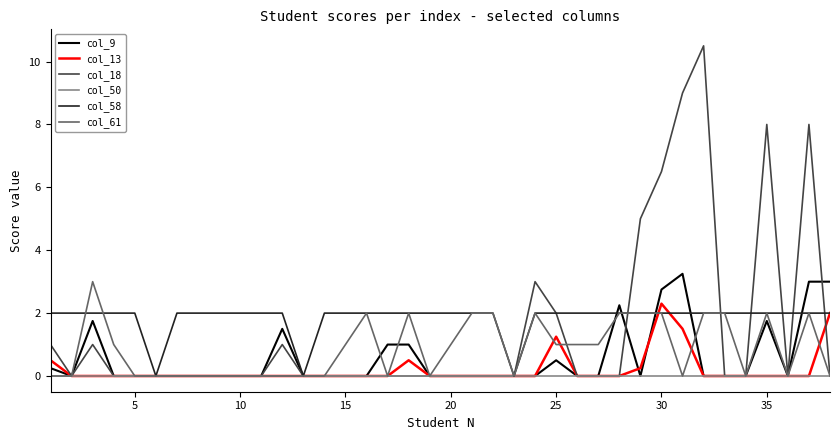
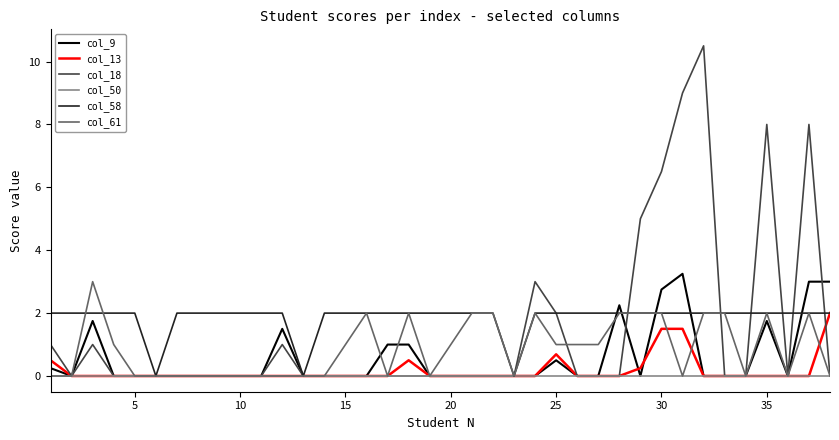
  {
    "col_13": {
-     "25": 1.3,
-     "30": 2.3
+     "25": 0.7,
+     "30": 1.5
    }
  }
